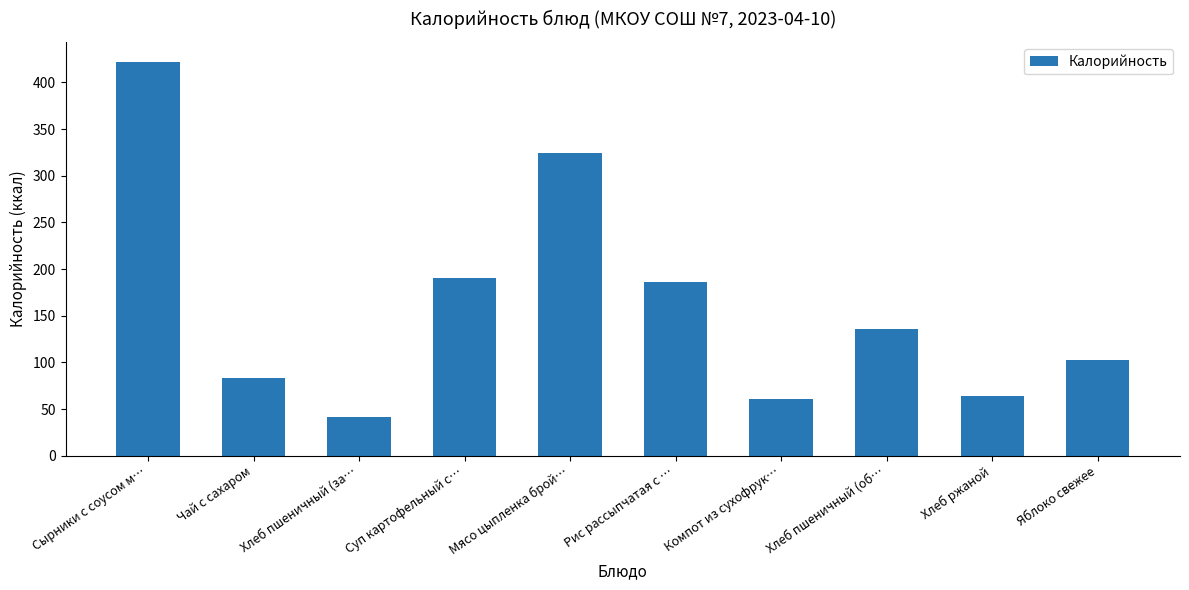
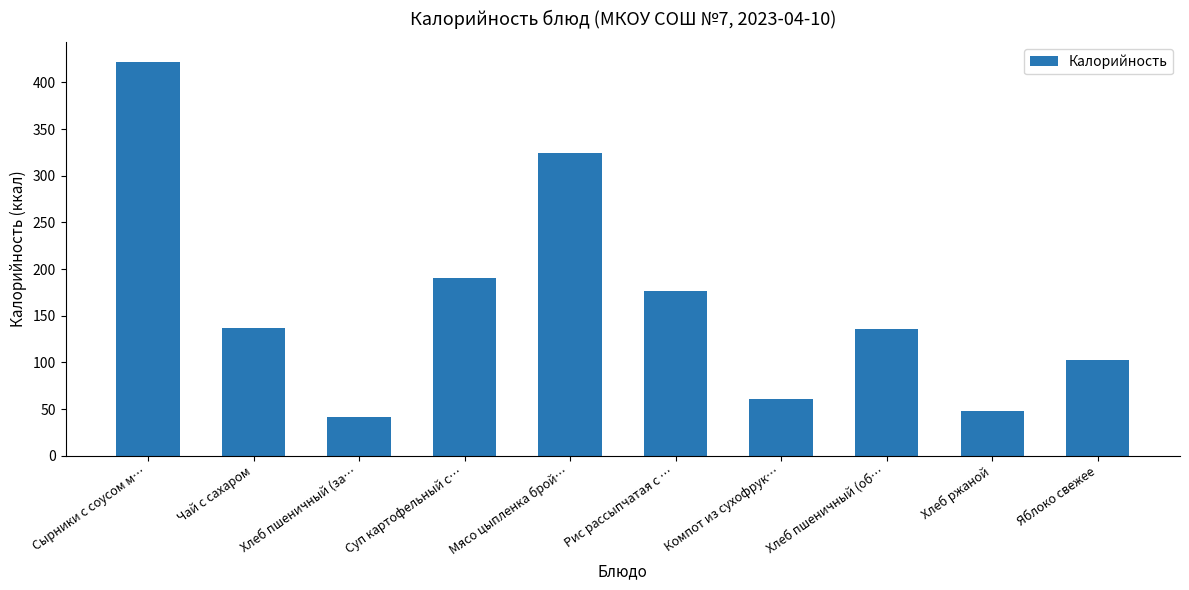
  {
    "Сырники с соусом м…": 420,
-   "Чай с сахаром": 80,
+   "Чай с сахаром": 140,
    "Хлеб пшеничный (за…": 40,
    "Суп картофельный с…": 190,
    "Мясо цыпленка брой…": 320,
-   "Рис рассыпчатая с …": 190,
+   "Рис рассыпчатая с …": 180,
    "Компот из сухофрук…": 60,
    "Хлеб пшеничный (об…": 140,
-   "Хлеб ржаной": 60,
+   "Хлеб ржаной": 50,
    "Яблоко свежее": 100
  }
